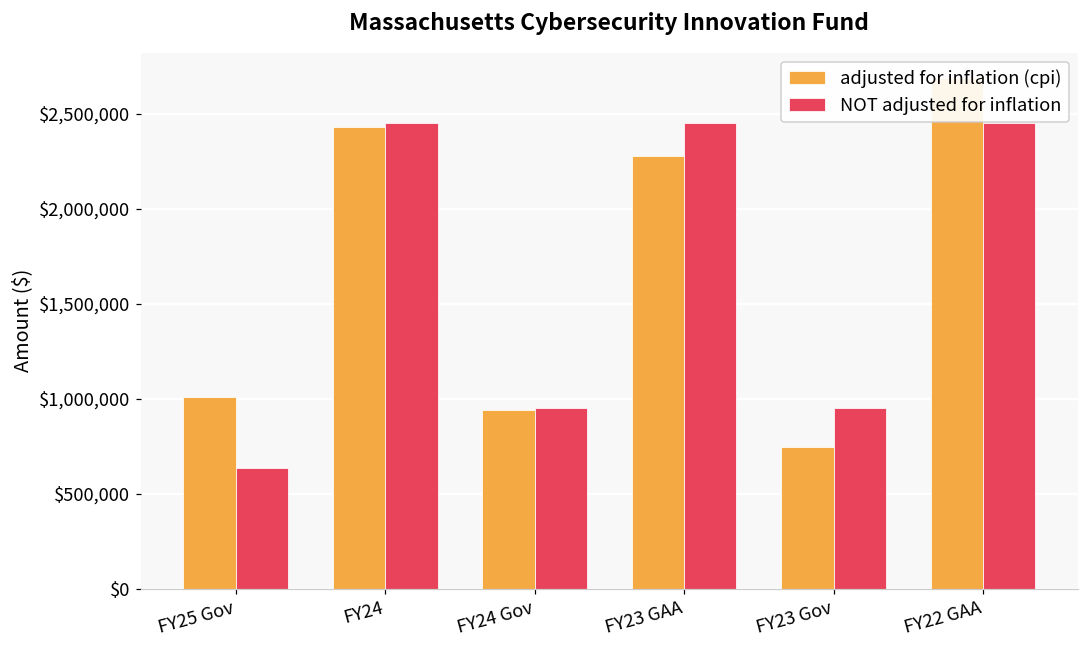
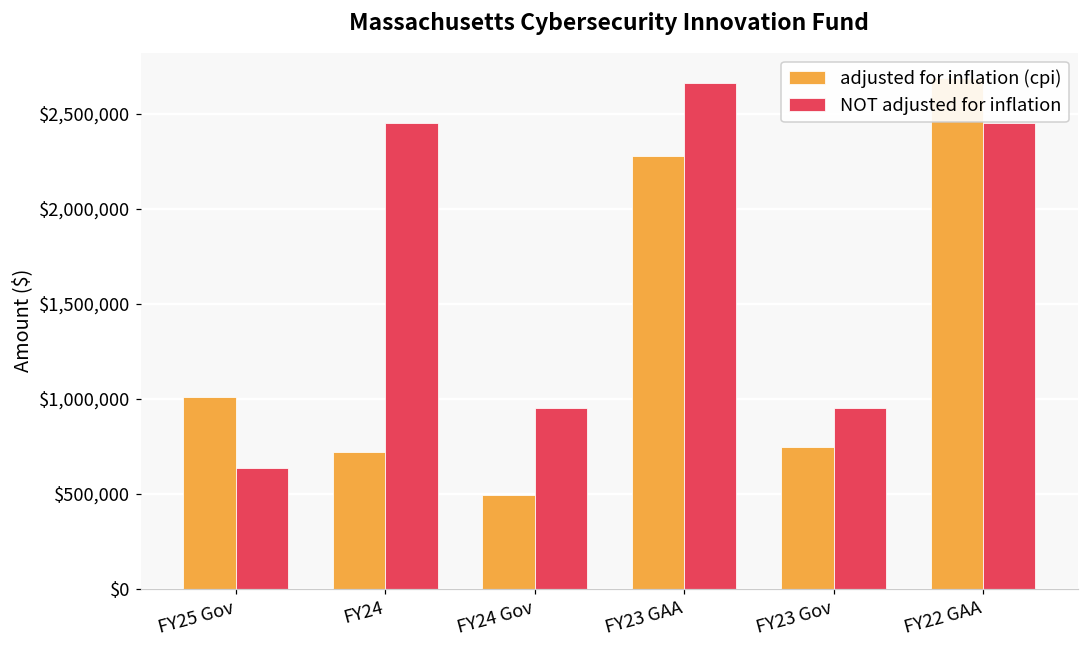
  {
    "adjusted for inflation (cpi)": {
      "FY25 Gov": "$1,010,000",
-     "FY24": "$2,430,000",
-     "FY24 Gov": "$940,000",
+     "FY24": "$720,000",
+     "FY24 Gov": "$490,000",
      "FY23 GAA": "$2,280,000",
      "FY23 Gov": "$750,000"
    },
    "NOT adjusted for inflation": {
      "FY25 Gov": "$640,000",
      "FY24": "$2,450,000",
      "FY24 Gov": "$950,000",
-     "FY23 GAA": "$2,450,000",
+     "FY23 GAA": "$2,670,000",
      "FY23 Gov": "$950,000"
    }
  }
